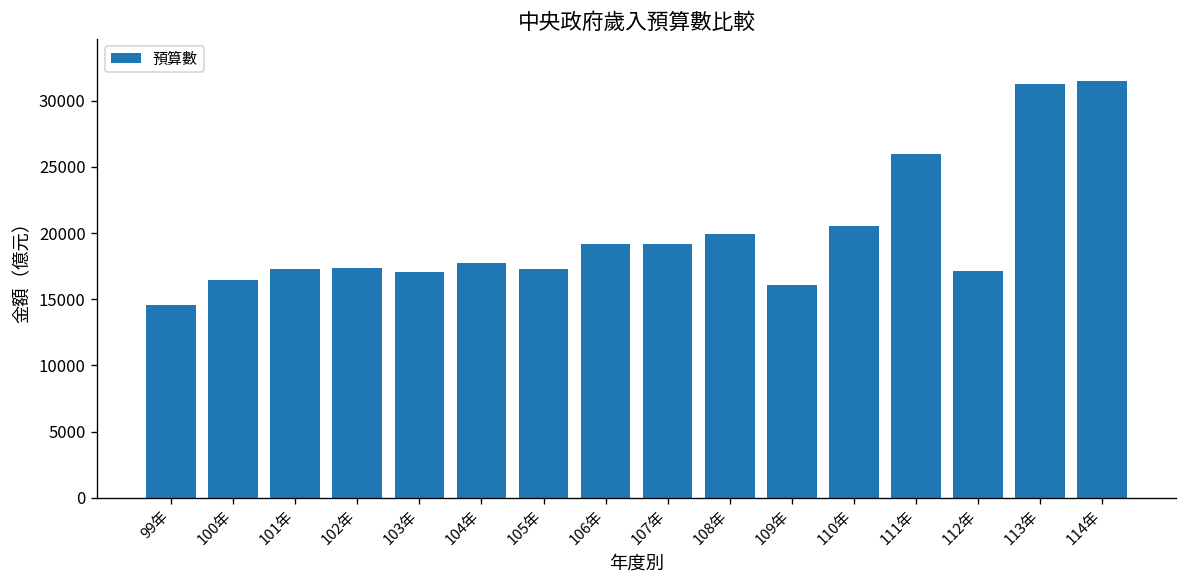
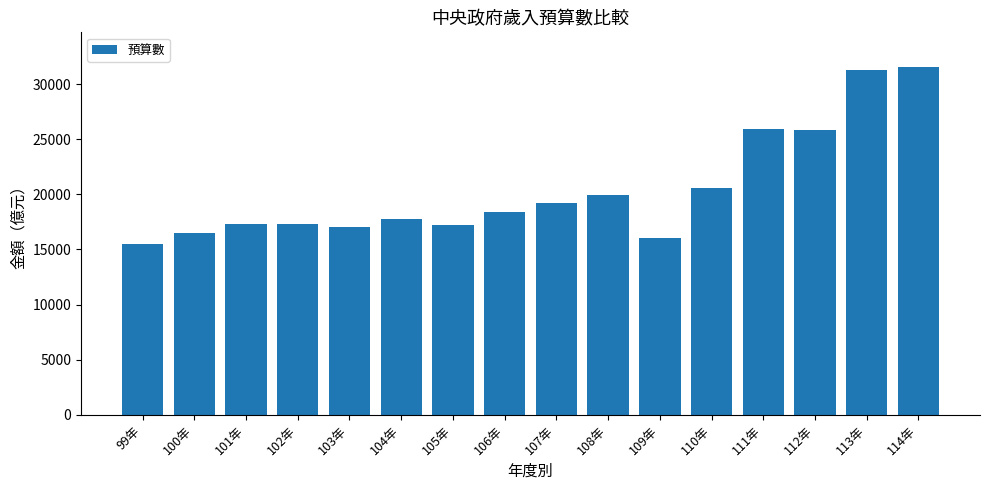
  {
-   "99年": 14600,
+   "99年": 15500,
    "100年": 16500,
    "101年": 17300,
    "102年": 17300,
    "103年": 17100,
    "104年": 17800,
    "105年": 17300,
-   "106年": 19200,
+   "106年": 18400,
    "107年": 19200,
    "108年": 19900,
    "109年": 16000,
    "110年": 20500,
    "111年": 26000,
-   "112年": 17100,
+   "112年": 25800,
    "113年": 31300,
    "114年": 31500
  }
